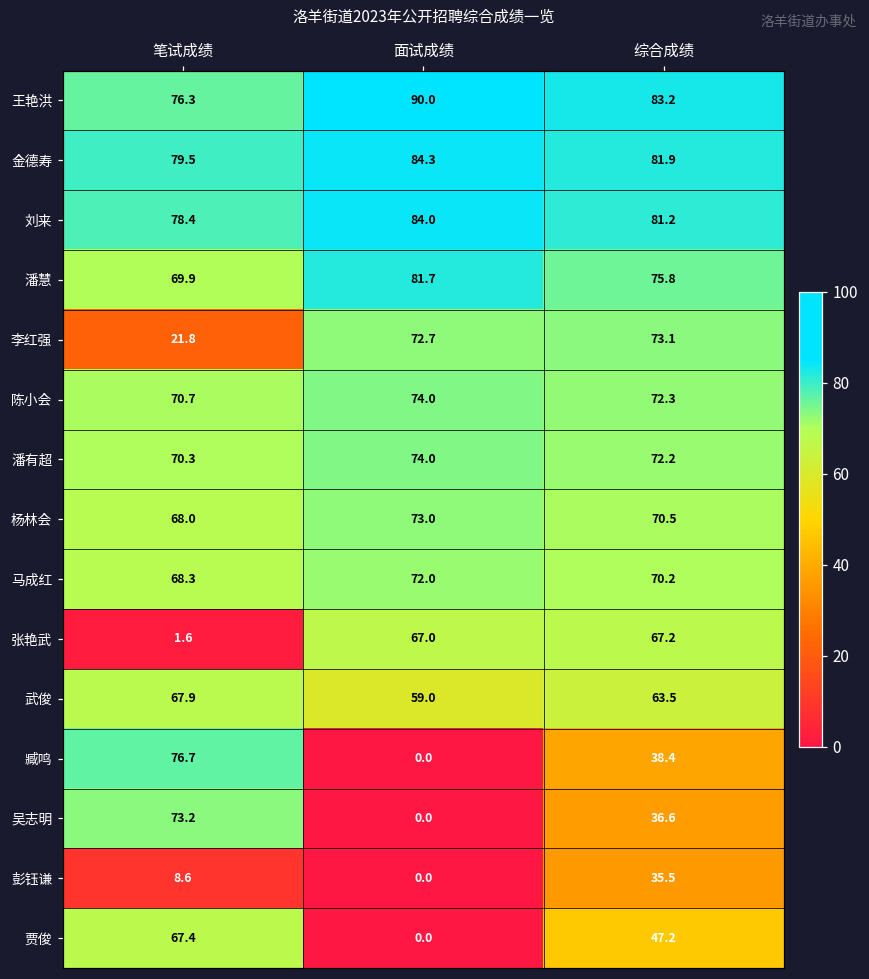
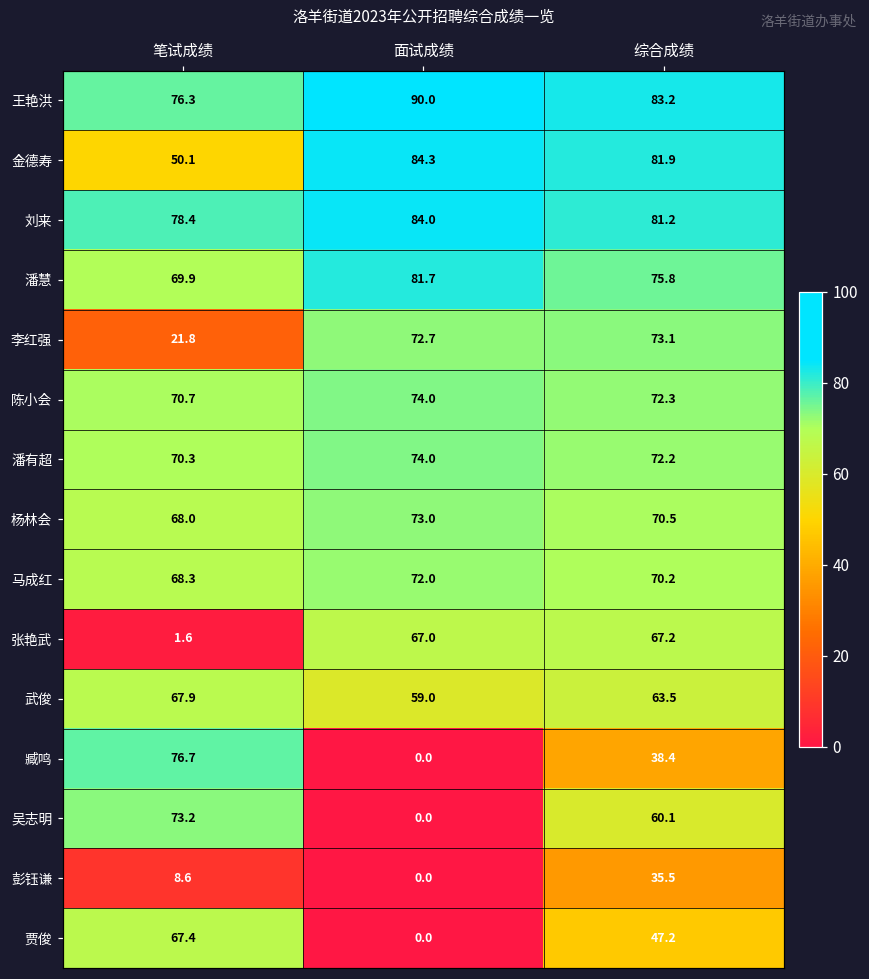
  {
    "王艳洪": {
      "笔试成绩": 76.3,
      "面试成绩": 90.0,
      "综合成绩": 83.2
    },
    "金德寿": {
-     "笔试成绩": 79.5,
+     "笔试成绩": 50.1,
      "面试成绩": 84.3,
      "综合成绩": 81.9
    },
    "刘来": {
      "笔试成绩": 78.4,
      "面试成绩": 84.0,
      "综合成绩": 81.2
    },
    "潘慧": {
      "笔试成绩": 69.9,
      "面试成绩": 81.7,
      "综合成绩": 75.8
    },
    "李红强": {
      "笔试成绩": 21.8,
      "面试成绩": 72.7,
      "综合成绩": 73.1
    },
    "陈小会": {
      "笔试成绩": 70.7,
      "面试成绩": 74.0,
      "综合成绩": 72.3
    },
    "潘有超": {
      "笔试成绩": 70.3,
      "面试成绩": 74.0,
      "综合成绩": 72.2
    },
    "杨林会": {
      "笔试成绩": 68.0,
      "面试成绩": 73.0,
      "综合成绩": 70.5
    },
    "马成红": {
      "笔试成绩": 68.3,
      "面试成绩": 72.0,
      "综合成绩": 70.2
    },
    "张艳武": {
      "笔试成绩": 1.6,
      "面试成绩": 67.0,
      "综合成绩": 67.2
    },
    "武俊": {
      "笔试成绩": 67.9,
      "面试成绩": 59.0,
      "综合成绩": 63.5
    },
    "臧鸣": {
      "笔试成绩": 76.7,
      "面试成绩": 0.0,
      "综合成绩": 38.4
    },
    "吴志明": {
      "笔试成绩": 73.2,
      "面试成绩": 0.0,
-     "综合成绩": 36.6
+     "综合成绩": 60.1
    },
    "彭钰谦": {
      "笔试成绩": 8.6,
      "面试成绩": 0.0,
      "综合成绩": 35.5
    },
    "贾俊": {
      "笔试成绩": 67.4,
      "面试成绩": 0.0,
      "综合成绩": 47.2
    }
  }
